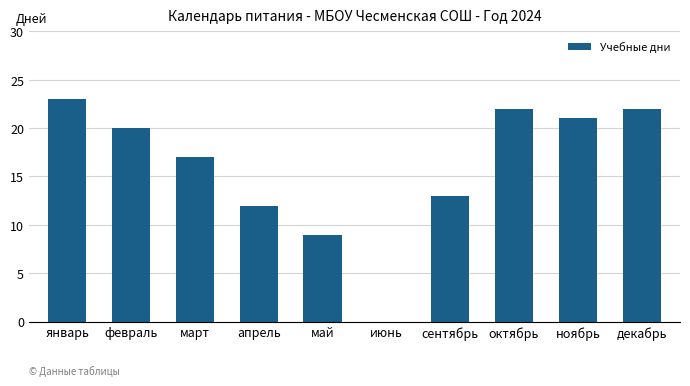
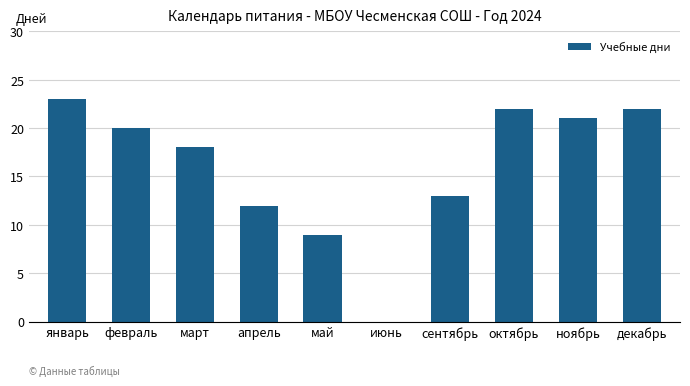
  {
    "январь": 23,
    "февраль": 20,
-   "март": 17,
+   "март": 18,
    "апрель": 12,
    "май": 9,
    "июнь": 0,
    "сентябрь": 13,
    "октябрь": 22,
    "ноябрь": 21,
    "декабрь": 22
  }
